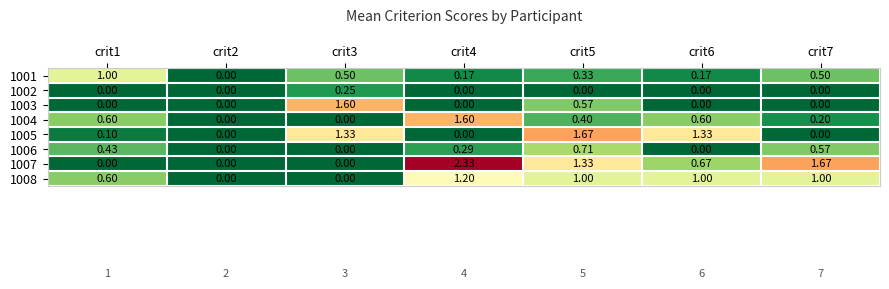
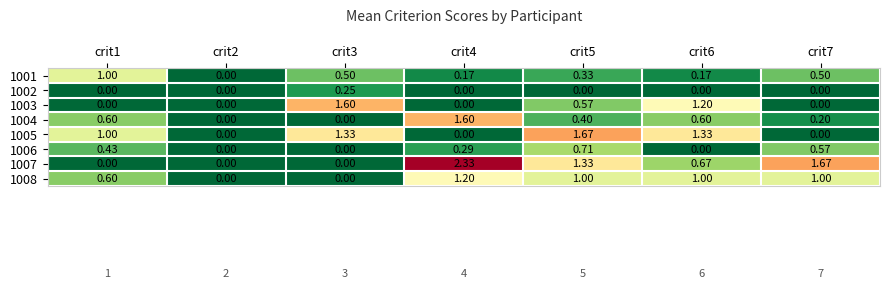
  {
    "1001": {
      "crit1": 1.00,
      "crit2": 0.00,
      "crit3": 0.50,
      "crit4": 0.17,
      "crit5": 0.33,
      "crit6": 0.17,
      "crit7": 0.50
    },
    "1002": {
      "crit1": 0.00,
      "crit2": 0.00,
      "crit3": 0.25,
      "crit4": 0.00,
      "crit5": 0.00,
      "crit6": 0.00,
      "crit7": 0.00
    },
    "1003": {
      "crit1": 0.00,
      "crit2": 0.00,
      "crit3": 1.60,
      "crit4": 0.00,
      "crit5": 0.57,
-     "crit6": 0.00,
+     "crit6": 1.20,
      "crit7": 0.00
    },
    "1004": {
      "crit1": 0.60,
      "crit2": 0.00,
      "crit3": 0.00,
      "crit4": 1.60,
      "crit5": 0.40,
      "crit6": 0.60,
      "crit7": 0.20
    },
    "1005": {
-     "crit1": 0.10,
+     "crit1": 1.00,
      "crit2": 0.00,
      "crit3": 1.33,
      "crit4": 0.00,
      "crit5": 1.67,
      "crit6": 1.33,
      "crit7": 0.00
    },
    "1006": {
      "crit1": 0.43,
      "crit2": 0.00,
      "crit3": 0.00,
      "crit4": 0.29,
      "crit5": 0.71,
      "crit6": 0.00,
      "crit7": 0.57
    },
    "1007": {
      "crit1": 0.00,
      "crit2": 0.00,
      "crit3": 0.00,
      "crit4": 2.33,
      "crit5": 1.33,
      "crit6": 0.67,
      "crit7": 1.67
    },
    "1008": {
      "crit1": 0.60,
      "crit2": 0.00,
      "crit3": 0.00,
      "crit4": 1.20,
      "crit5": 1.00,
      "crit6": 1.00,
      "crit7": 1.00
    }
  }
